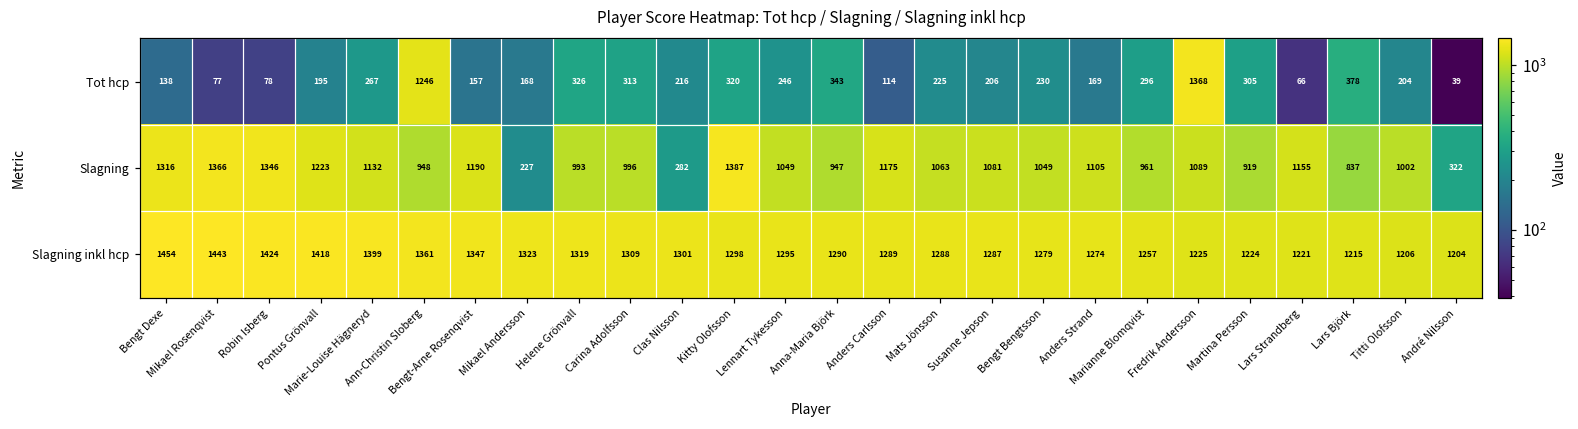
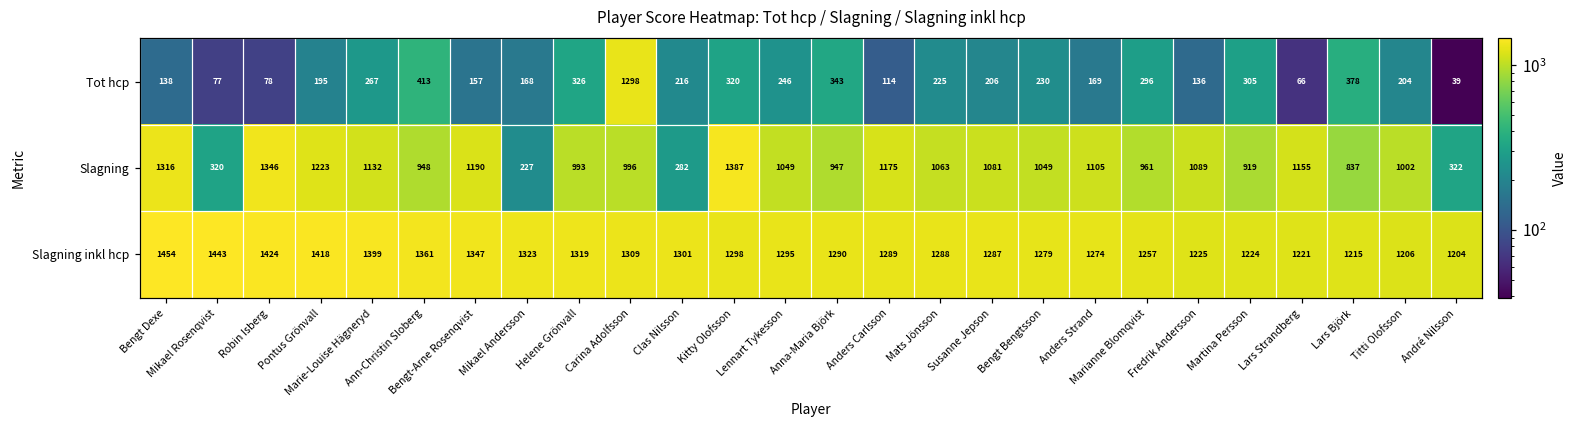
  {
    "Tot hcp": {
      "Bengt Dexe": 138,
      "Mikael Rosenqvist": 77,
      "Robin Isberg": 78,
      "Pontus Grönvall": 195,
      "Marie-Louise Hägneryd": 267,
-     "Ann-Christin Sloberg": 1246,
+     "Ann-Christin Sloberg": 413,
      "Bengt-Arne Rosenqvist": 157,
      "Mikael Andersson": 168,
      "Helene Grönvall": 326,
-     "Carina Adolfsson": 313,
+     "Carina Adolfsson": 1298,
      "Clas Nilsson": 216,
      "Kitty Olofsson": 320,
      "Lennart Tykesson": 246,
      "Anna-Maria Björk": 343,
      "Anders Carlsson": 114,
      "Mats Jönsson": 225,
      "Susanne Jepson": 206,
      "Bengt Bengtsson": 230,
      "Anders Strand": 169,
      "Marianne Blomqvist": 296,
-     "Fredrik Andersson": 1368,
+     "Fredrik Andersson": 136,
      "Martina Persson": 305,
      "Lars Strandberg": 66,
      "Lars Björk": 378,
      "Titti Olofsson": 204,
      "André Nilsson": 39
    },
    "Slagning": {
      "Bengt Dexe": 1316,
-     "Mikael Rosenqvist": 1366,
+     "Mikael Rosenqvist": 320,
      "Robin Isberg": 1346,
      "Pontus Grönvall": 1223,
      "Marie-Louise Hägneryd": 1132,
      "Ann-Christin Sloberg": 948,
      "Bengt-Arne Rosenqvist": 1190,
      "Mikael Andersson": 227,
      "Helene Grönvall": 993,
      "Carina Adolfsson": 996,
      "Clas Nilsson": 282,
      "Kitty Olofsson": 1387,
      "Lennart Tykesson": 1049,
      "Anna-Maria Björk": 947,
      "Anders Carlsson": 1175,
      "Mats Jönsson": 1063,
      "Susanne Jepson": 1081,
      "Bengt Bengtsson": 1049,
      "Anders Strand": 1105,
      "Marianne Blomqvist": 961,
      "Fredrik Andersson": 1089,
      "Martina Persson": 919,
      "Lars Strandberg": 1155,
      "Lars Björk": 837,
      "Titti Olofsson": 1002,
      "André Nilsson": 322
    },
    "Slagning inkl hcp": {
      "Bengt Dexe": 1454,
      "Mikael Rosenqvist": 1443,
      "Robin Isberg": 1424,
      "Pontus Grönvall": 1418,
      "Marie-Louise Hägneryd": 1399,
      "Ann-Christin Sloberg": 1361,
      "Bengt-Arne Rosenqvist": 1347,
      "Mikael Andersson": 1323,
      "Helene Grönvall": 1319,
      "Carina Adolfsson": 1309,
      "Clas Nilsson": 1301,
      "Kitty Olofsson": 1298,
      "Lennart Tykesson": 1295,
      "Anna-Maria Björk": 1290,
      "Anders Carlsson": 1289,
      "Mats Jönsson": 1288,
      "Susanne Jepson": 1287,
      "Bengt Bengtsson": 1279,
      "Anders Strand": 1274,
      "Marianne Blomqvist": 1257,
      "Fredrik Andersson": 1225,
      "Martina Persson": 1224,
      "Lars Strandberg": 1221,
      "Lars Björk": 1215,
      "Titti Olofsson": 1206,
      "André Nilsson": 1204
    }
  }
